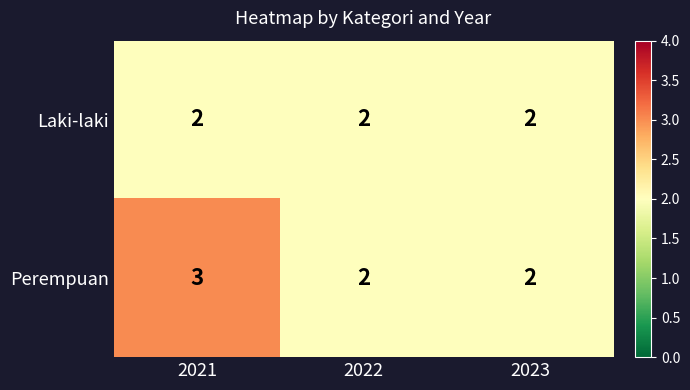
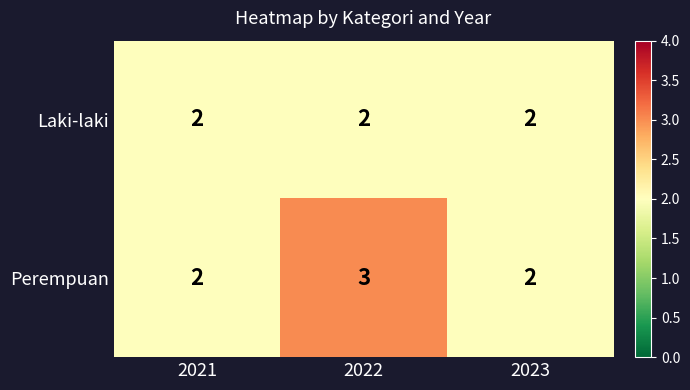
  {
    "Laki-laki": {
      "2021": 2,
      "2022": 2,
      "2023": 2
    },
    "Perempuan": {
-     "2021": 3,
-     "2022": 2,
+     "2021": 2,
+     "2022": 3,
      "2023": 2
    }
  }
